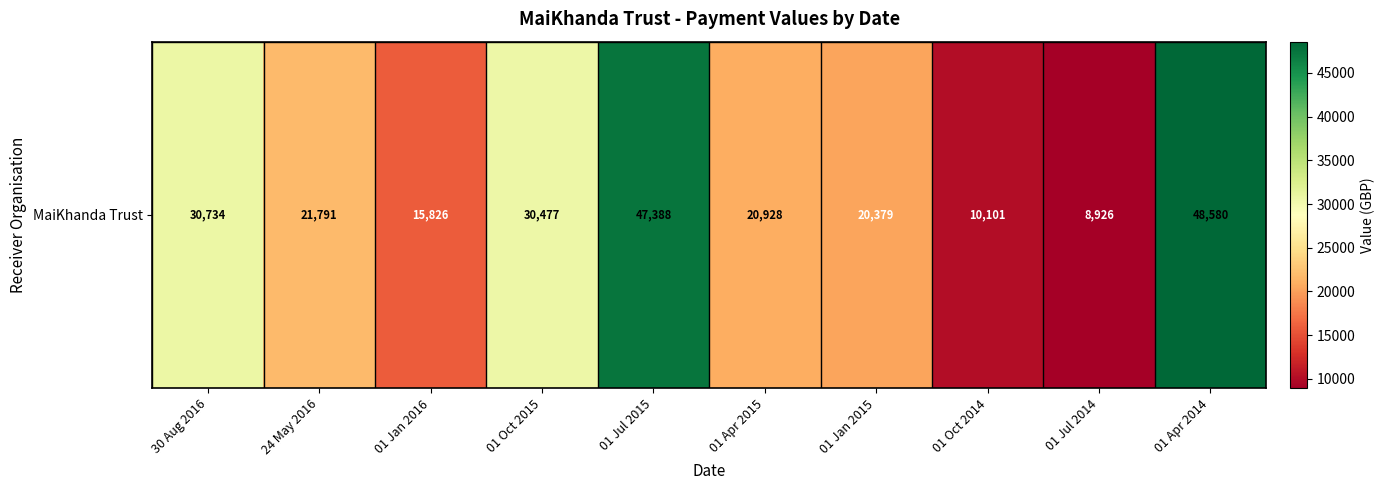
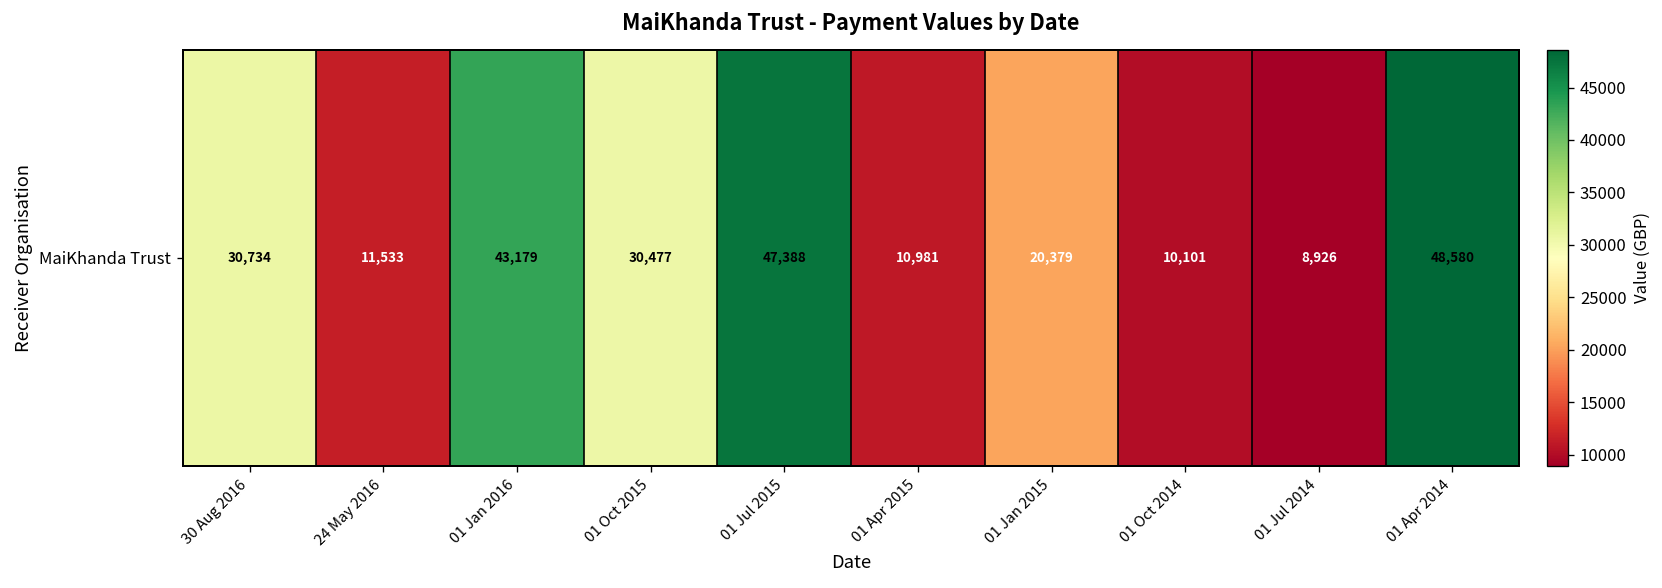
  {
    "MaiKhanda Trust": {
      "30 Aug 2016": "30,734",
-     "24 May 2016": "21,791",
-     "01 Jan 2016": "15,826",
+     "24 May 2016": "11,533",
+     "01 Jan 2016": "43,179",
      "01 Oct 2015": "30,477",
      "01 Jul 2015": "47,388",
-     "01 Apr 2015": "20,928",
+     "01 Apr 2015": "10,981",
      "01 Jan 2015": "20,379",
      "01 Oct 2014": "10,101",
      "01 Jul 2014": "8,926",
      "01 Apr 2014": "48,580"
    }
  }
